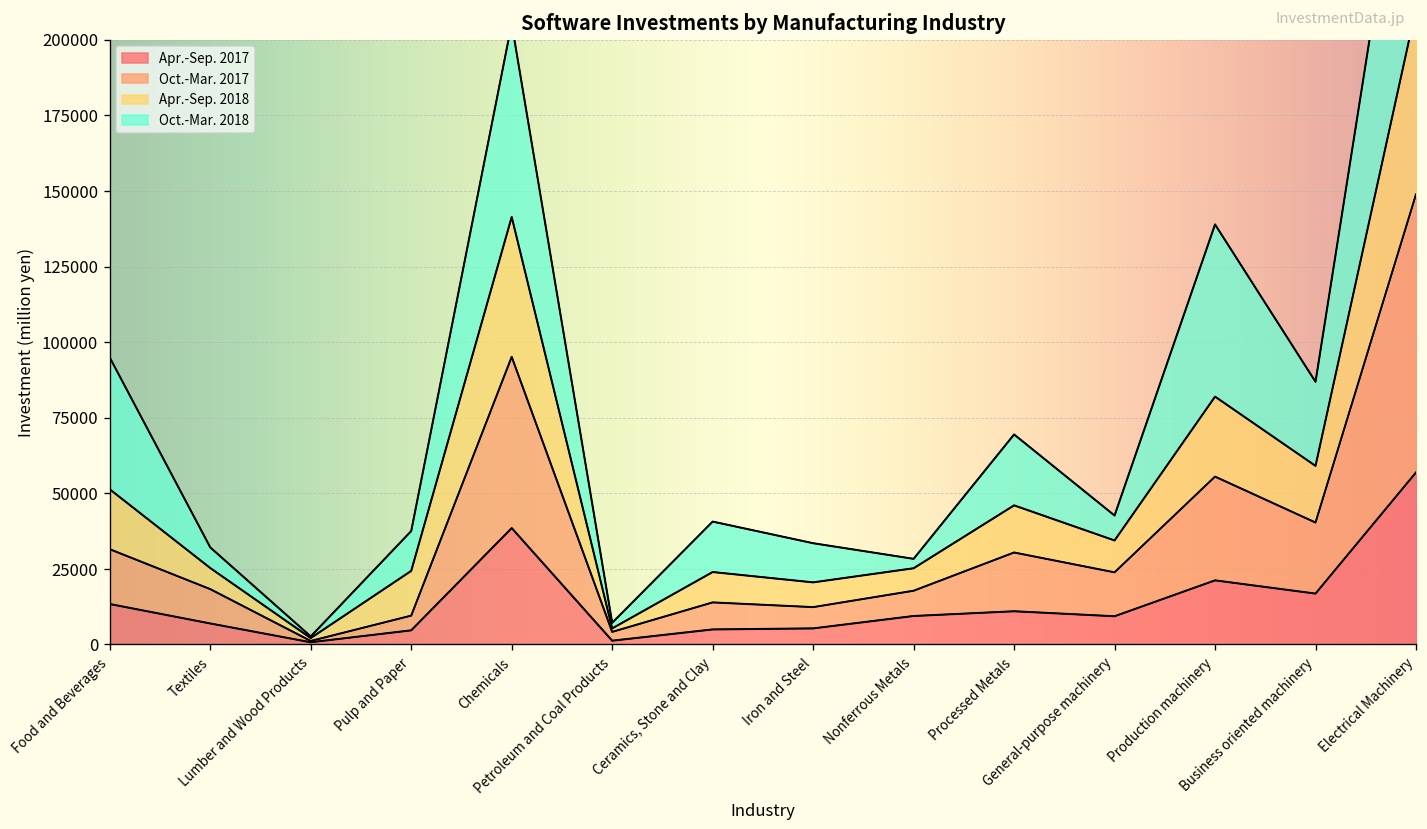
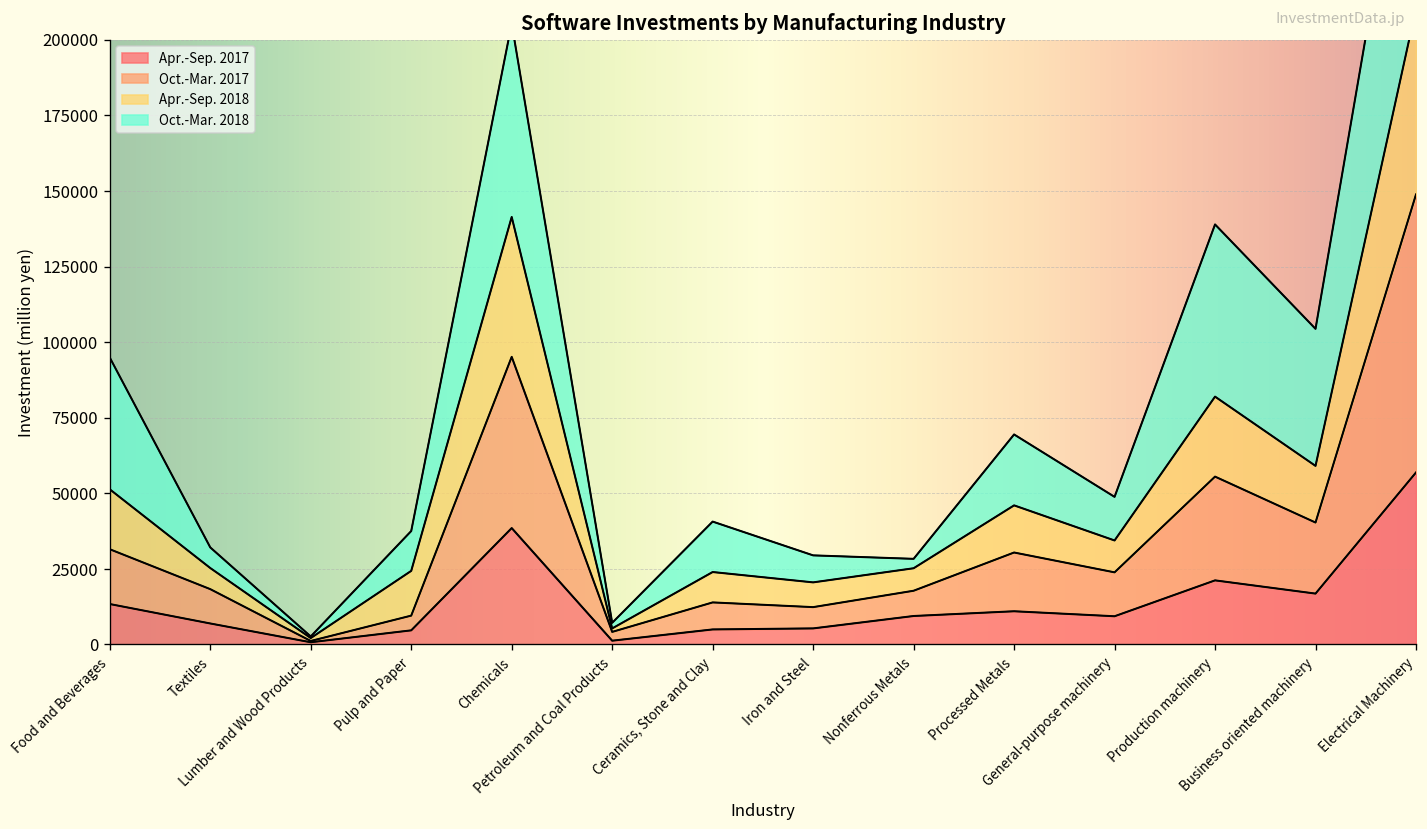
  {
    "Oct.-Mar. 2018": {
      "Food and Beverages": 44000,
      "Textiles": 7000,
      "Pulp and Paper": 13000,
      "Petroleum and Coal Products": 2000,
      "Ceramics, Stone and Clay": 17000,
-     "Iron and Steel": 13000,
+     "Iron and Steel": 9000,
      "Nonferrous Metals": 3000,
      "Processed Metals": 23000,
-     "General-purpose machinery": 8000,
+     "General-purpose machinery": 14000,
      "Production machinery": 57000,
-     "Business oriented machinery": 28000
+     "Business oriented machinery": 45000
    }
  }
